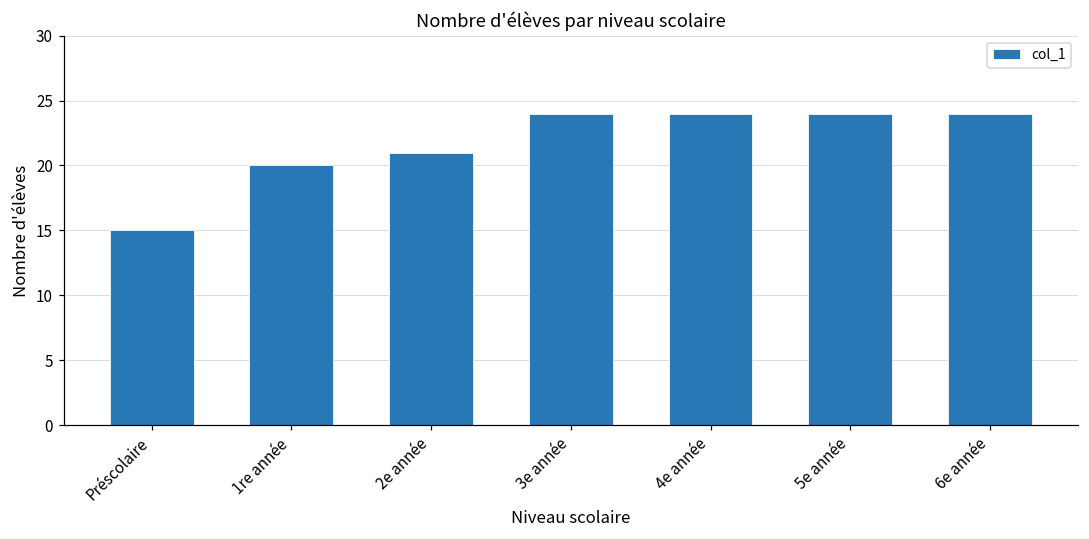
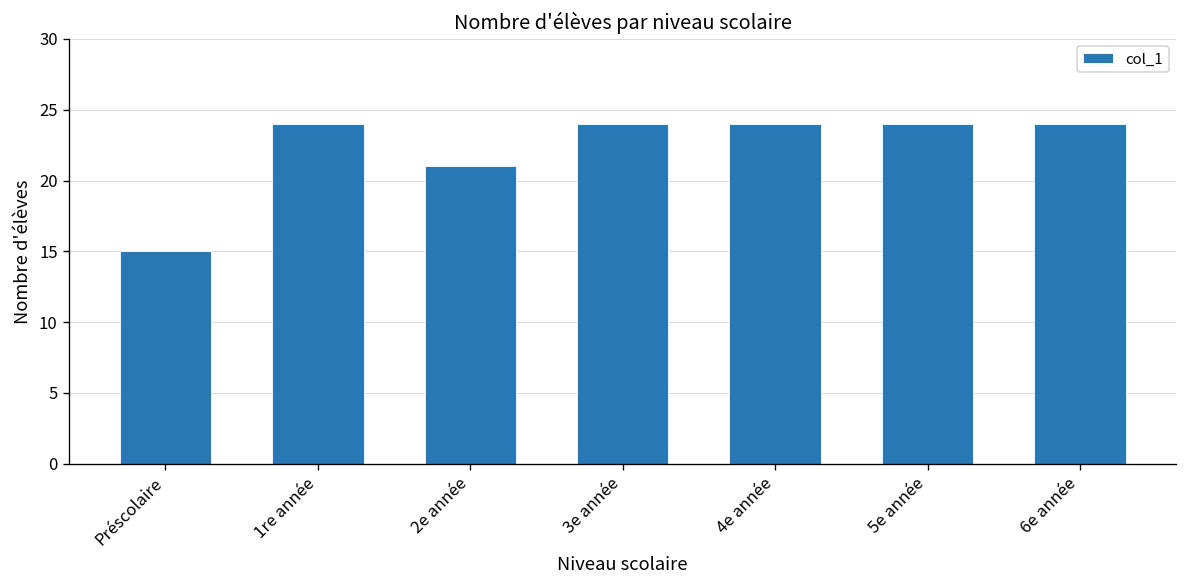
  {
    "Préscolaire": 15,
-   "1re année": 20,
+   "1re année": 24,
    "2e année": 21,
    "3e année": 24,
    "4e année": 24,
    "5e année": 24,
    "6e année": 24
  }
